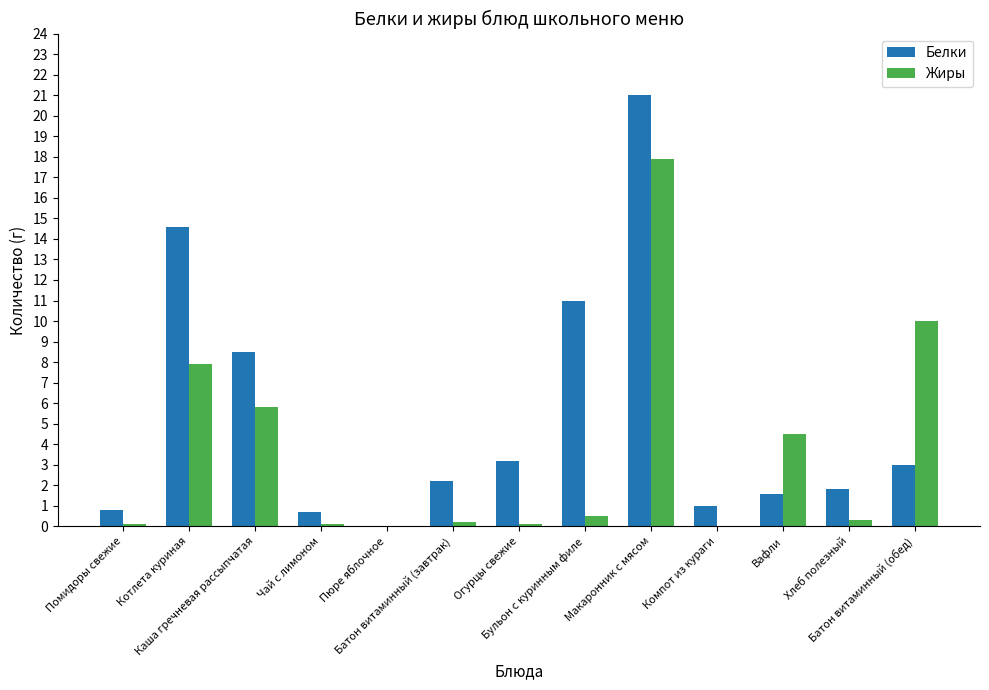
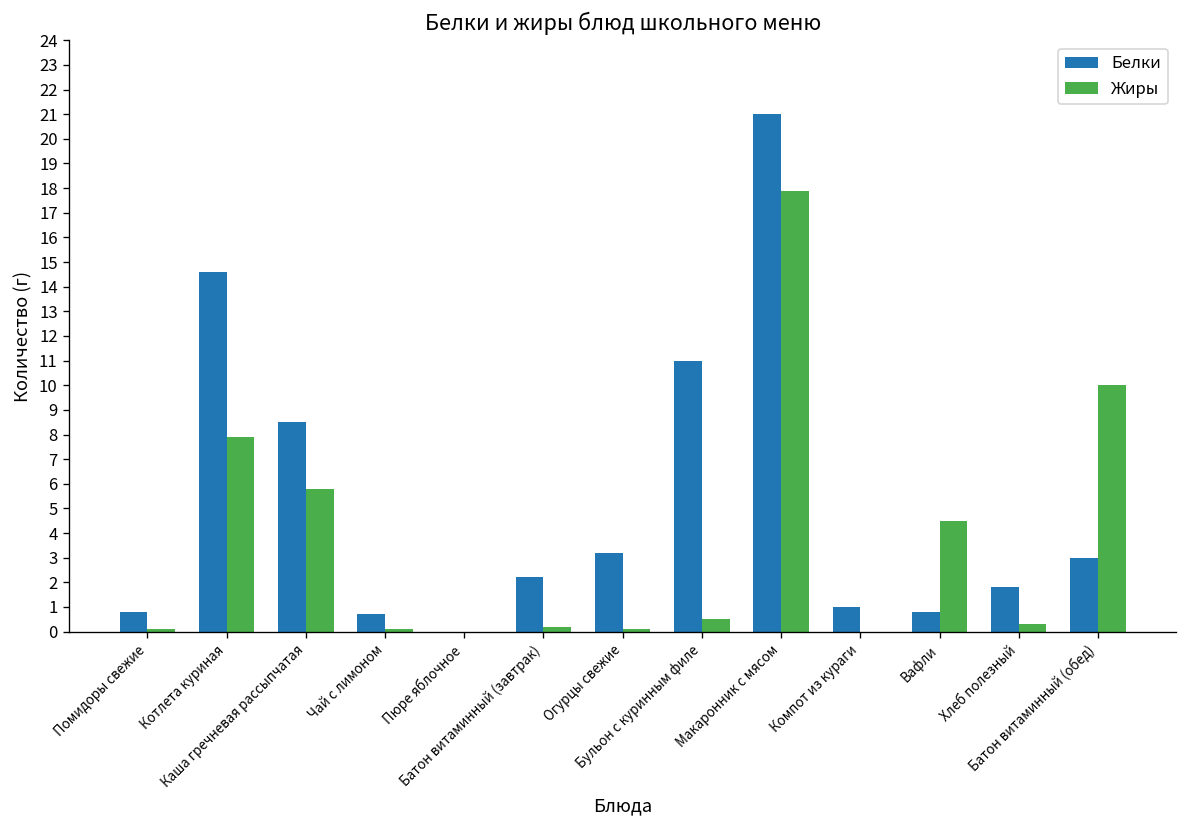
  {
    "Белки": {
      "Помидоры свежие": 0.8,
      "Котлета куриная": 14.6,
      "Каша гречневая рассыпчатая": 8.5,
      "Чай с лимоном": 0.7,
      "Пюре яблочное": 0.0,
      "Батон витаминный (завтрак)": 2.2,
      "Огурцы свежие": 3.2,
      "Бульон с куринным филе": 11.0,
      "Макаронник с мясом": 21.0,
      "Компот из кураги": 1.0,
-     "Вафли": 1.6,
+     "Вафли": 0.8,
      "Хлеб полезный": 1.8,
      "Батон витаминный (обед)": 3.0
    },
    "Жиры": {
      "Котлета куриная": 7.9,
      "Каша гречневая рассыпчатая": 5.8,
      "Пюре яблочное": 0.0,
      "Батон витаминный (завтрак)": 0.2,
      "Бульон с куринным филе": 0.5,
      "Макаронник с мясом": 17.9,
      "Компот из кураги": 0.0,
      "Вафли": 4.5,
      "Хлеб полезный": 0.3,
      "Батон витаминный (обед)": 10.0
    }
  }
